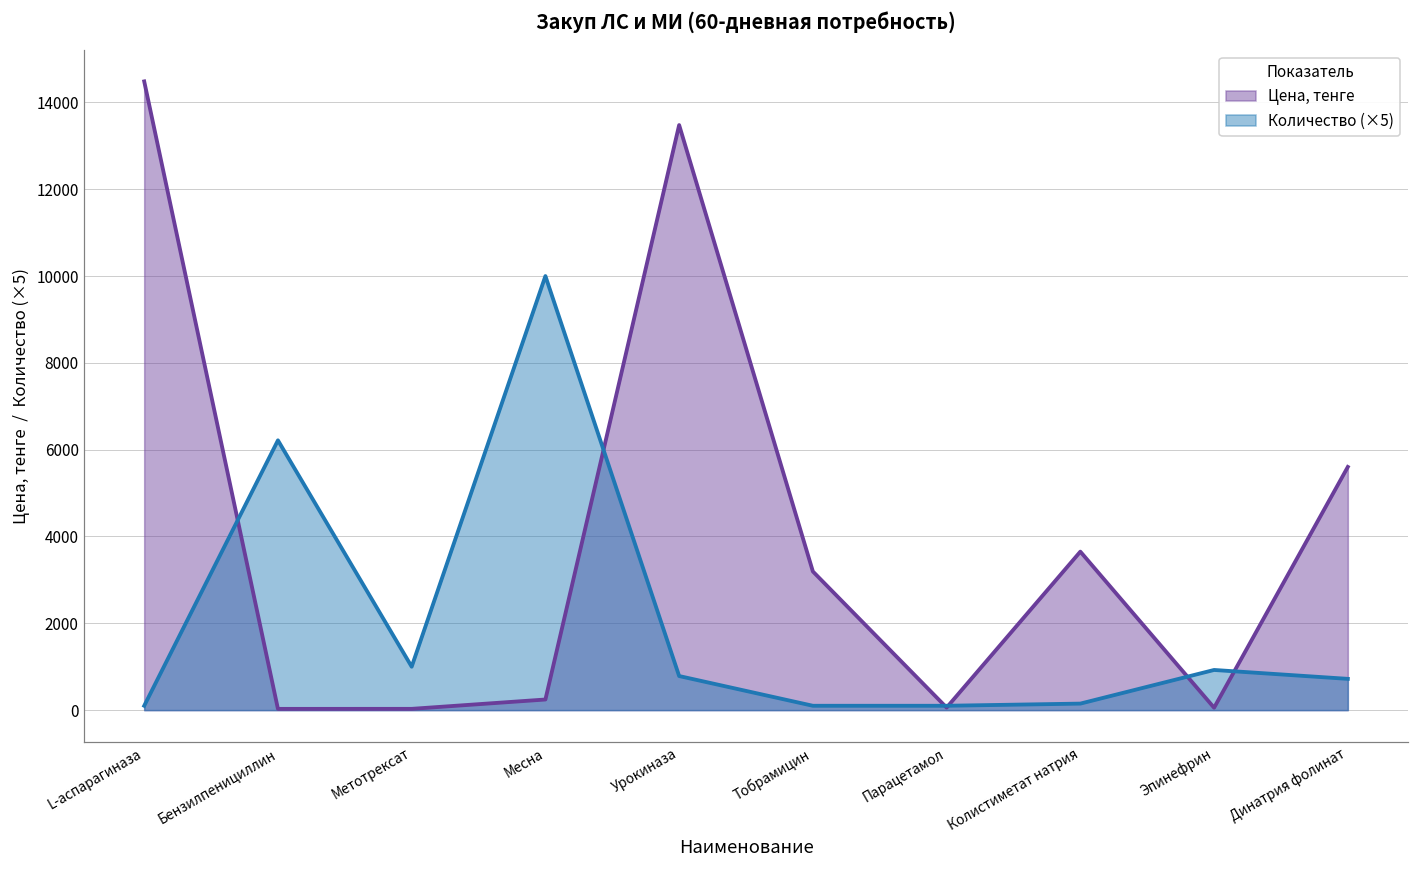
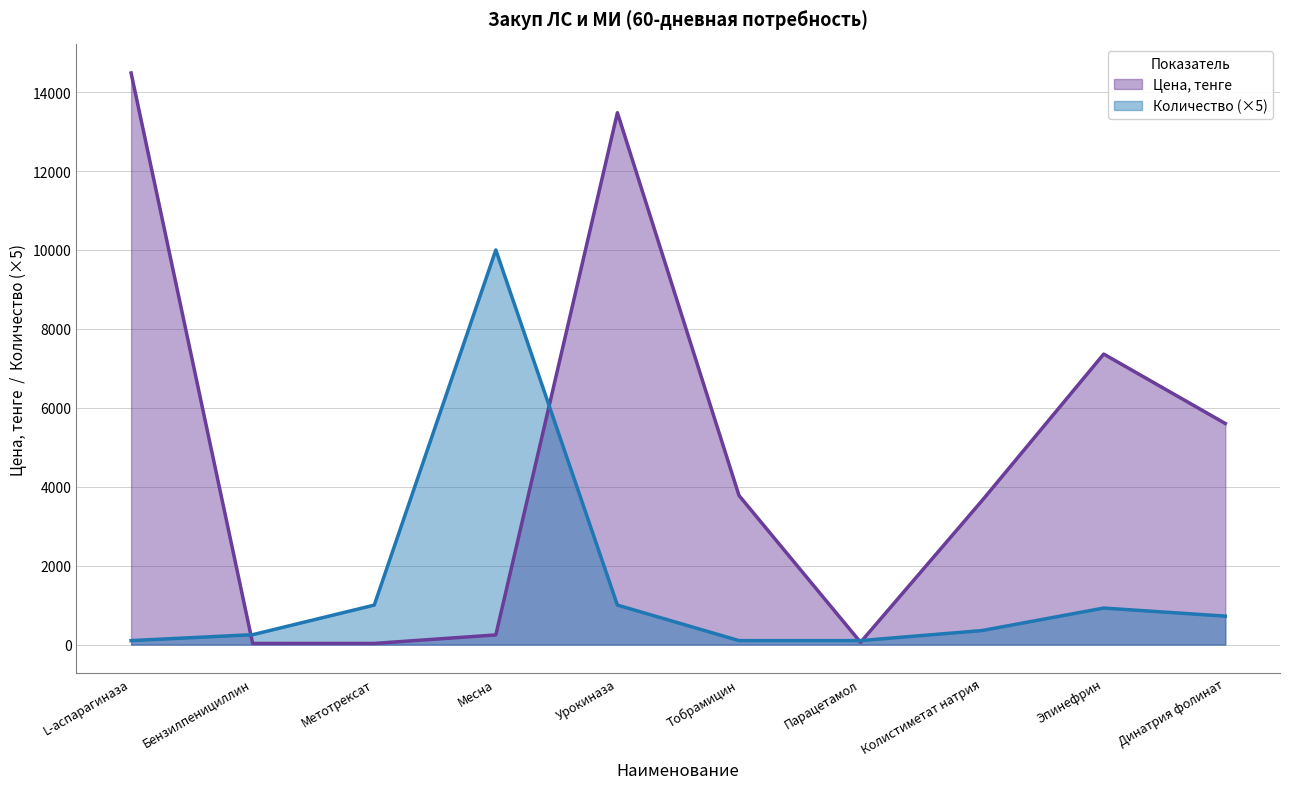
  {
    "Цена, тенге": {
      "L-аспарагиназа": 14500,
      "Бензилпенициллин": 0,
      "Метотрексат": 0,
      "Месна": 200,
      "Урокиназа": 13500,
-     "Тобрамицин": 3200,
+     "Тобрамицин": 3800,
      "Колистиметат натрия": 3700,
-     "Эпинефрин": 100,
+     "Эпинефрин": 7400,
      "Динатрия фолинат": 5600
    },
    "Количество (×5)": {
      "L-аспарагиназа": 100,
-     "Бензилпенициллин": 6200,
+     "Бензилпенициллин": 300,
      "Метотрексат": 1000,
      "Месна": 10000,
-     "Урокиназа": 800,
+     "Урокиназа": 1000,
      "Тобрамицин": 100,
-     "Колистиметат натрия": 200,
+     "Колистиметат натрия": 400,
      "Эпинефрин": 900,
      "Динатрия фолинат": 700
    }
  }
